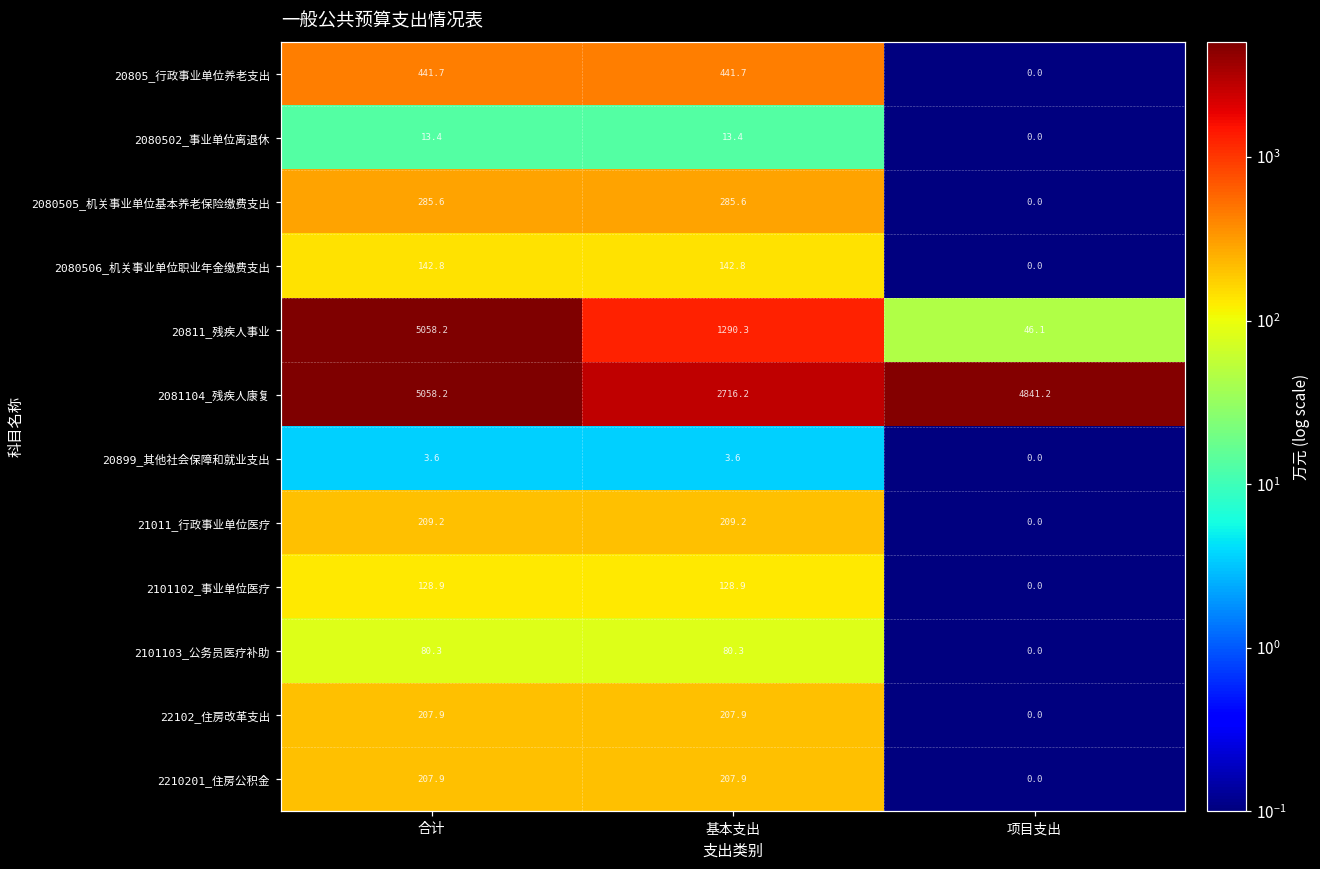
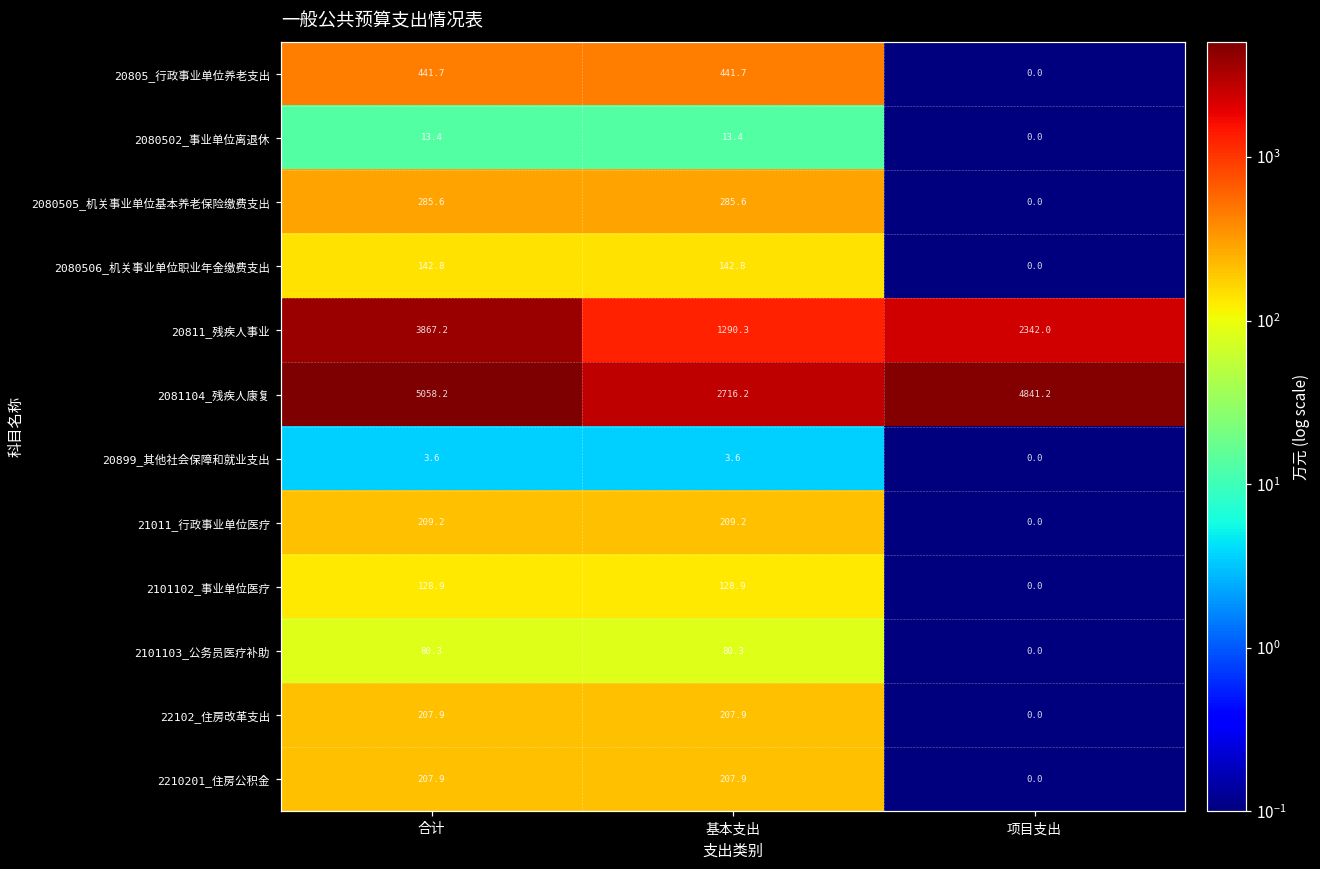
  {
    "20805_行政事业单位养老支出": {
      "合计": 441.7,
      "基本支出": 441.7,
      "项目支出": 0.0
    },
    "2080502_事业单位离退休": {
      "合计": 13.4,
      "基本支出": 13.4,
      "项目支出": 0.0
    },
    "2080505_机关事业单位基本养老保险缴费支出": {
      "合计": 285.6,
      "基本支出": 285.6,
      "项目支出": 0.0
    },
    "2080506_机关事业单位职业年金缴费支出": {
      "合计": 142.8,
      "基本支出": 142.8,
      "项目支出": 0.0
    },
    "20811_残疾人事业": {
-     "合计": 5058.2,
+     "合计": 3867.2,
      "基本支出": 1290.3,
-     "项目支出": 46.1
+     "项目支出": 2342.0
    },
    "2081104_残疾人康复": {
      "合计": 5058.2,
      "基本支出": 2716.2,
      "项目支出": 4841.2
    },
    "20899_其他社会保障和就业支出": {
      "合计": 3.6,
      "基本支出": 3.6,
      "项目支出": 0.0
    },
    "21011_行政事业单位医疗": {
      "合计": 209.2,
      "基本支出": 209.2,
      "项目支出": 0.0
    },
    "2101102_事业单位医疗": {
      "合计": 128.9,
      "基本支出": 128.9,
      "项目支出": 0.0
    },
    "2101103_公务员医疗补助": {
      "合计": 80.3,
      "基本支出": 80.3,
      "项目支出": 0.0
    },
    "22102_住房改革支出": {
      "合计": 207.9,
      "基本支出": 207.9,
      "项目支出": 0.0
    },
    "2210201_住房公积金": {
      "合计": 207.9,
      "基本支出": 207.9,
      "项目支出": 0.0
    }
  }
